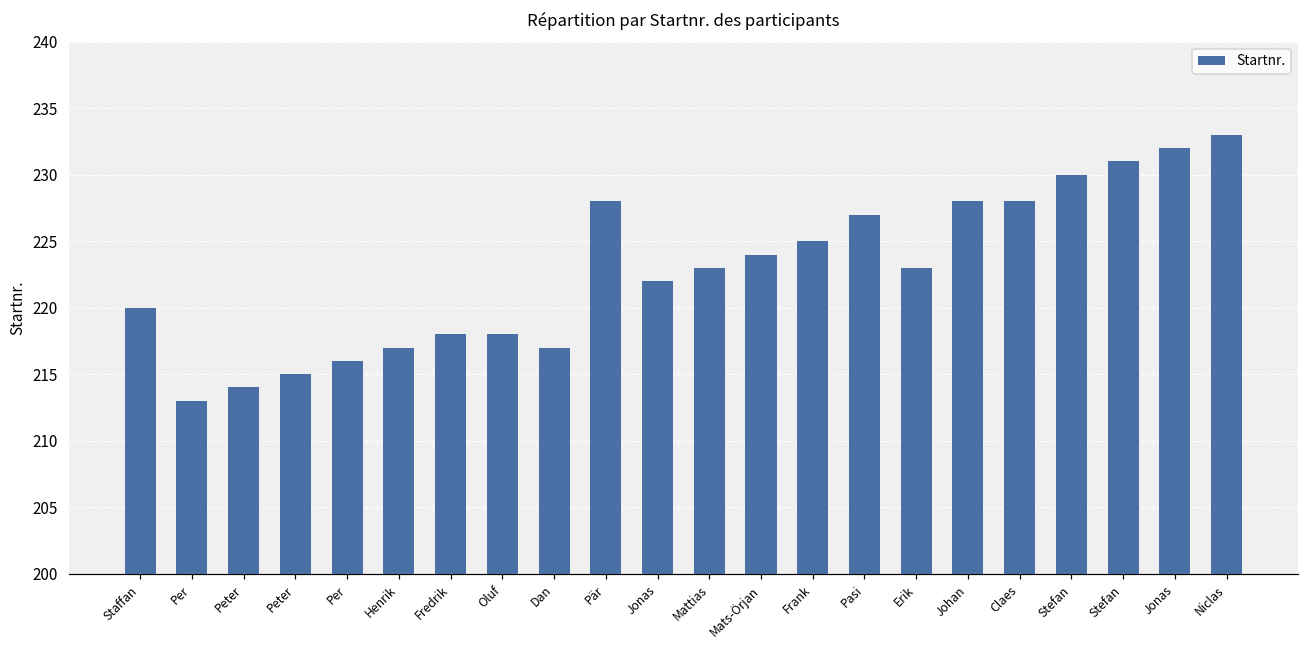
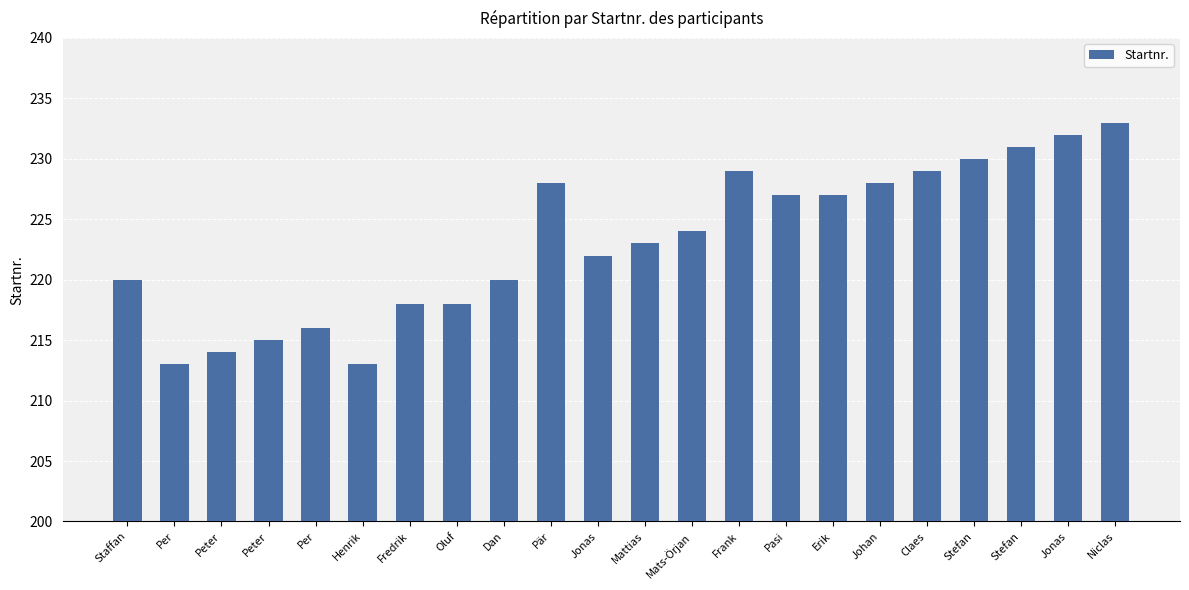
  {
    "Staffan": 220,
-   "Henrik": 217,
+   "Henrik": 213,
    "Fredrik": 218,
    "Oluf": 218,
-   "Dan": 217,
+   "Dan": 220,
    "Pär": 228,
    "Mattias": 223,
    "Mats-Örjan": 224,
-   "Frank": 225,
+   "Frank": 229,
    "Pasi": 227,
-   "Erik": 223,
+   "Erik": 227,
    "Johan": 228,
-   "Claes": 228,
+   "Claes": 229,
    "Niclas": 233
  }
